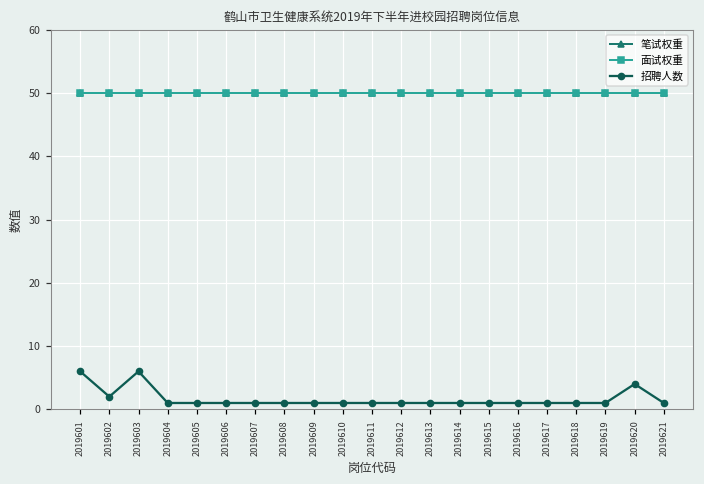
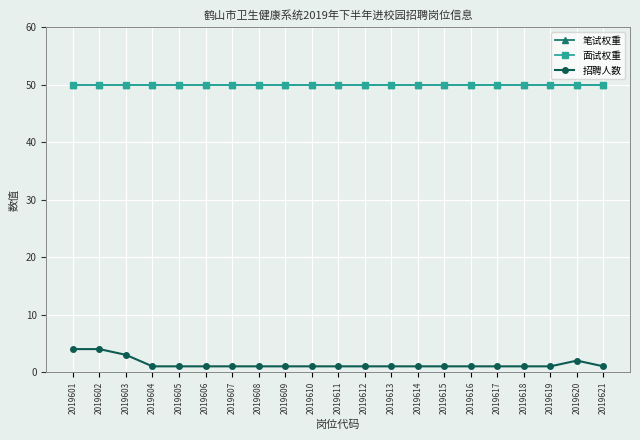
  {
    "面试权重": {
      "2019601": 50,
      "2019602": 50,
      "2019603": 50,
      "2019604": 50,
      "2019605": 50,
      "2019606": 50,
      "2019607": 50,
      "2019608": 50,
      "2019609": 50,
      "2019610": 50,
      "2019611": 50,
      "2019612": 50,
      "2019613": 50,
      "2019614": 50,
      "2019615": 50,
      "2019616": 50,
      "2019617": 50,
      "2019618": 50,
      "2019619": 50,
      "2019620": 50,
      "2019621": 50
    },
    "招聘人数": {
-     "2019601": 6,
-     "2019602": 2,
-     "2019603": 6,
+     "2019601": 4,
+     "2019602": 4,
+     "2019603": 3,
      "2019604": 1,
      "2019605": 1,
      "2019606": 1,
      "2019607": 1,
      "2019608": 1,
      "2019609": 1,
      "2019610": 1,
      "2019611": 1,
      "2019612": 1,
      "2019613": 1,
      "2019614": 1,
      "2019615": 1,
      "2019616": 1,
      "2019617": 1,
      "2019618": 1,
      "2019619": 1,
-     "2019620": 4,
+     "2019620": 2,
      "2019621": 1
    }
  }
